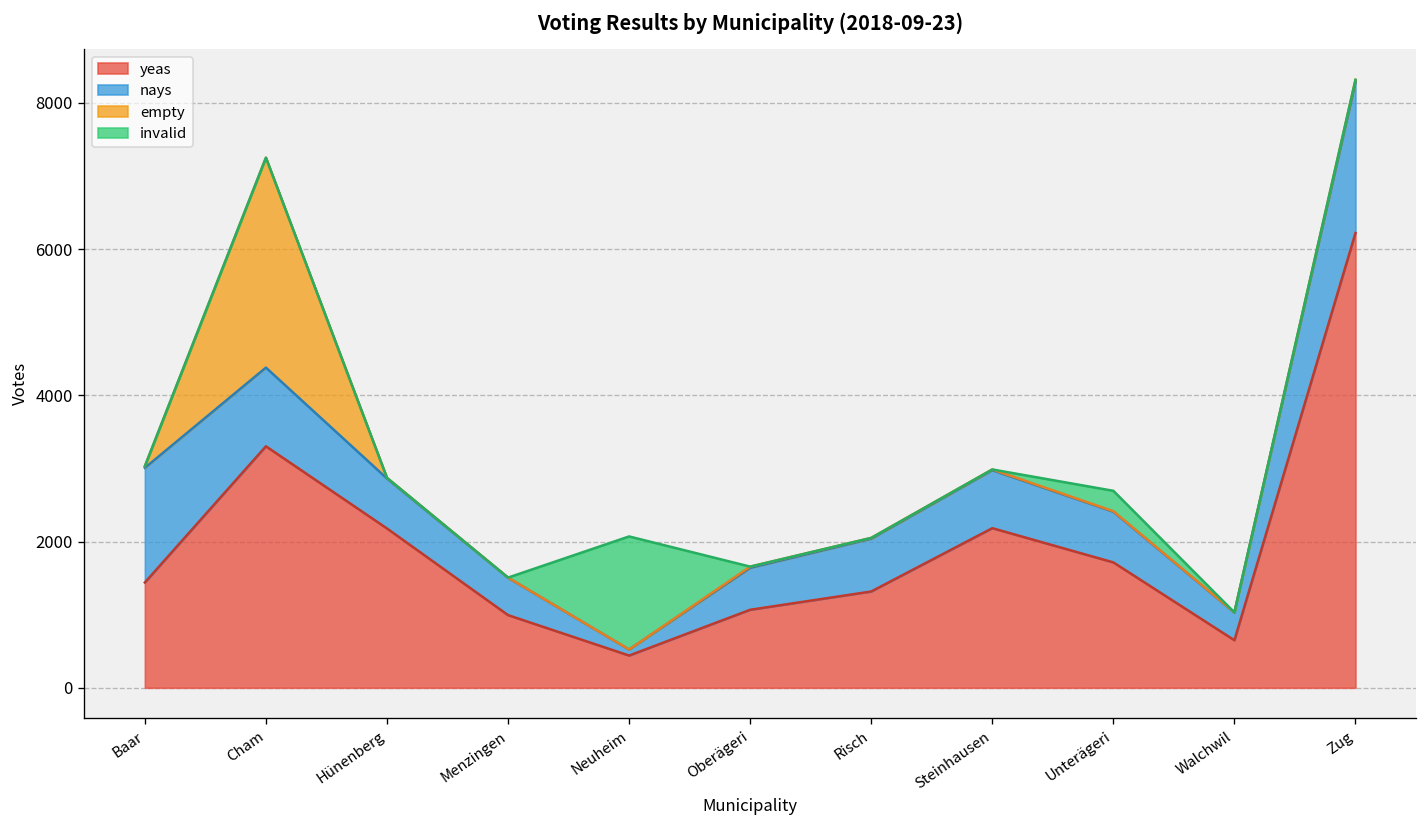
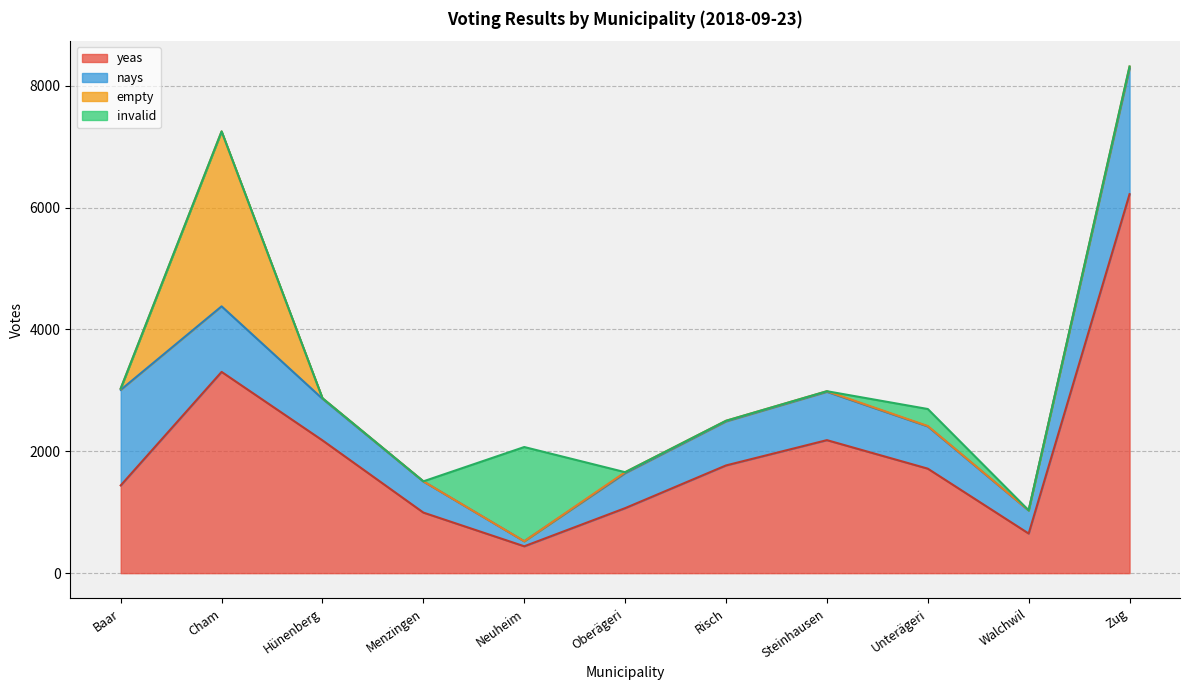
  {
    "yeas": {
      "Baar": 1400,
      "Cham": 3300,
      "Hünenberg": 2200,
      "Menzingen": 1000,
      "Neuheim": 400,
      "Oberägeri": 1100,
-     "Risch": 1300,
+     "Risch": 1800,
      "Steinhausen": 2200,
      "Unterägeri": 1700,
      "Walchwil": 700,
      "Zug": 6200
    },
    "nays": {
      "Cham": 1100
    },
    "invalid": {
      "Neuheim": 1500,
      "Unterägeri": 300
    }
  }
